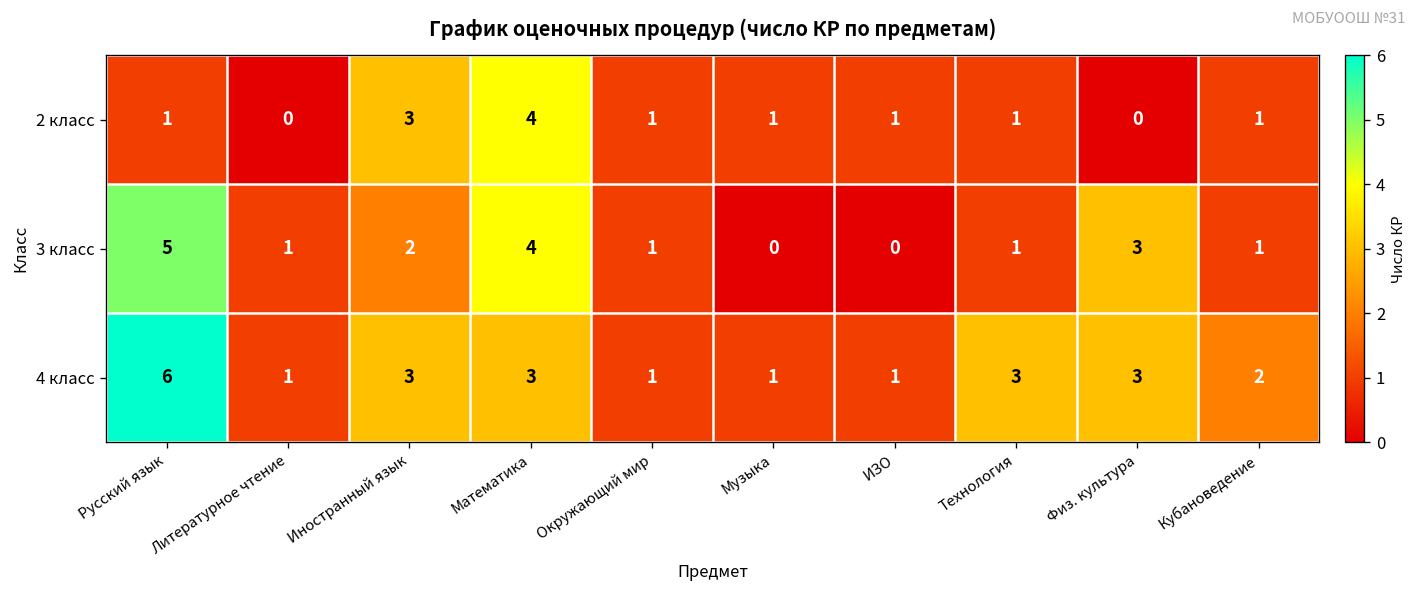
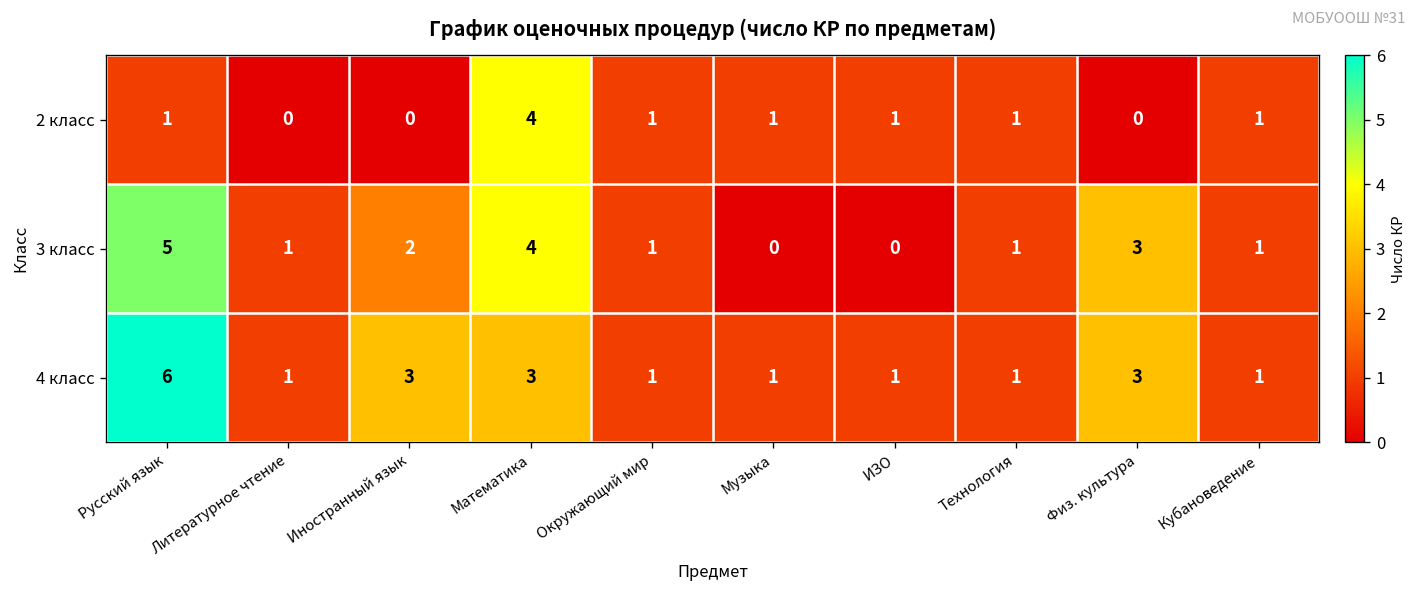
  {
    "2 класс": {
      "Русский язык": 1,
      "Литературное чтение": 0,
-     "Иностранный язык": 3,
+     "Иностранный язык": 0,
      "Математика": 4,
      "Окружающий мир": 1,
      "Музыка": 1,
      "ИЗО": 1,
      "Технология": 1,
      "Физ. культура": 0,
      "Кубановедение": 1
    },
    "3 класс": {
      "Русский язык": 5,
      "Литературное чтение": 1,
      "Иностранный язык": 2,
      "Математика": 4,
      "Окружающий мир": 1,
      "Музыка": 0,
      "ИЗО": 0,
      "Технология": 1,
      "Физ. культура": 3,
      "Кубановедение": 1
    },
    "4 класс": {
      "Русский язык": 6,
      "Литературное чтение": 1,
      "Иностранный язык": 3,
      "Математика": 3,
      "Окружающий мир": 1,
      "Музыка": 1,
      "ИЗО": 1,
-     "Технология": 3,
+     "Технология": 1,
      "Физ. культура": 3,
-     "Кубановедение": 2
+     "Кубановедение": 1
    }
  }
